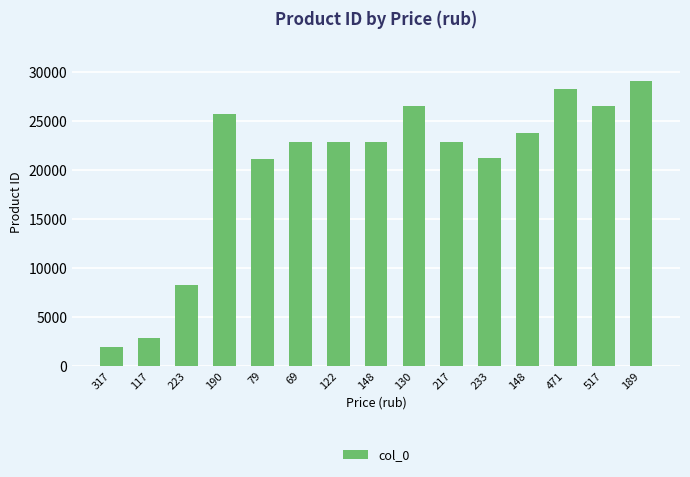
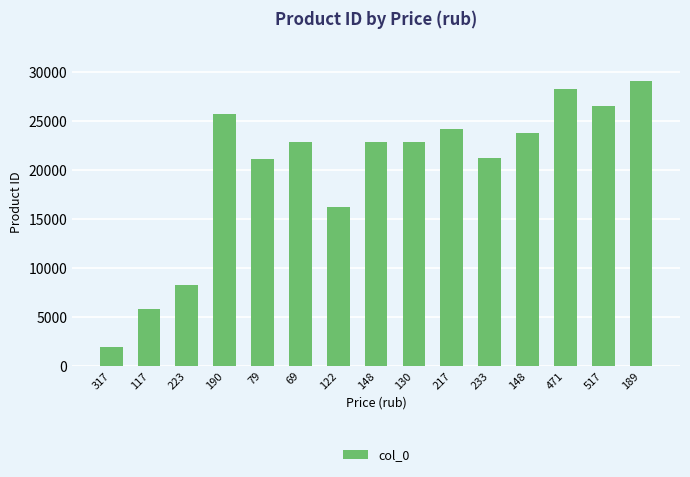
  {
    "317": 2000,
-   "117": 3000,
+   "117": 6000,
    "223": 8000,
    "190": 26000,
    "79": 21000,
    "69": 23000,
-   "122": 23000,
-   "130": 27000,
-   "217": 23000,
+   "122": 16000,
+   "130": 23000,
+   "217": 24000,
    "233": 21000,
    "471": 28000,
    "517": 27000,
    "189": 29000
  }
